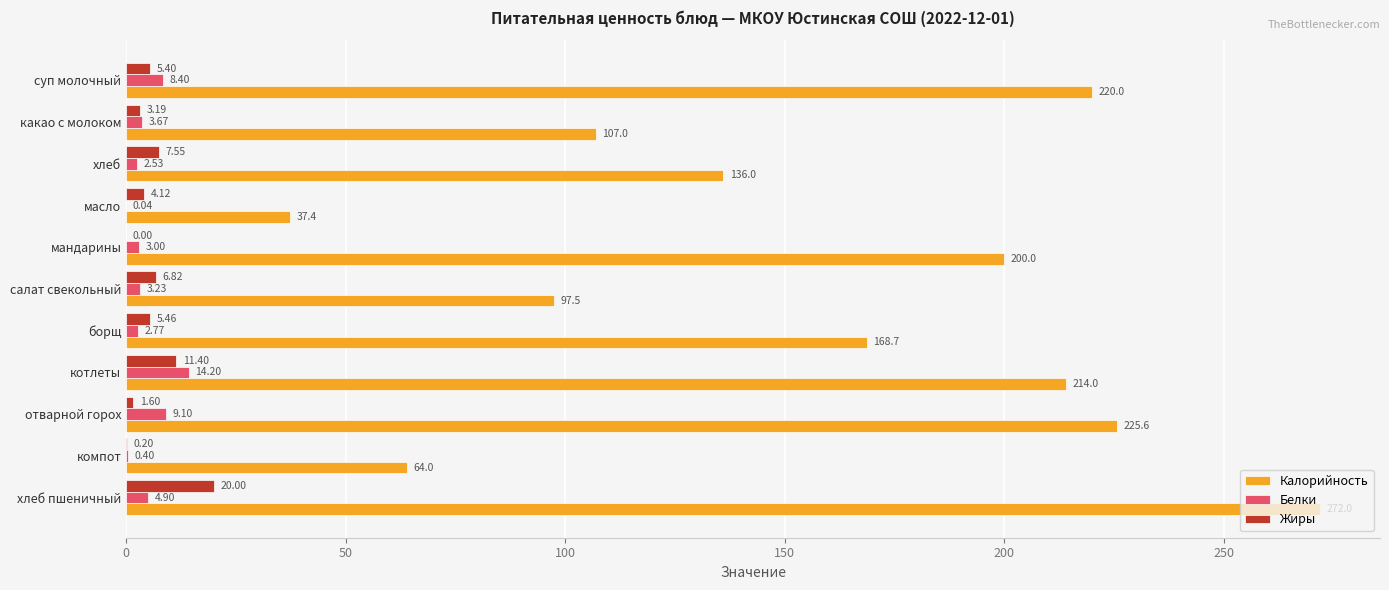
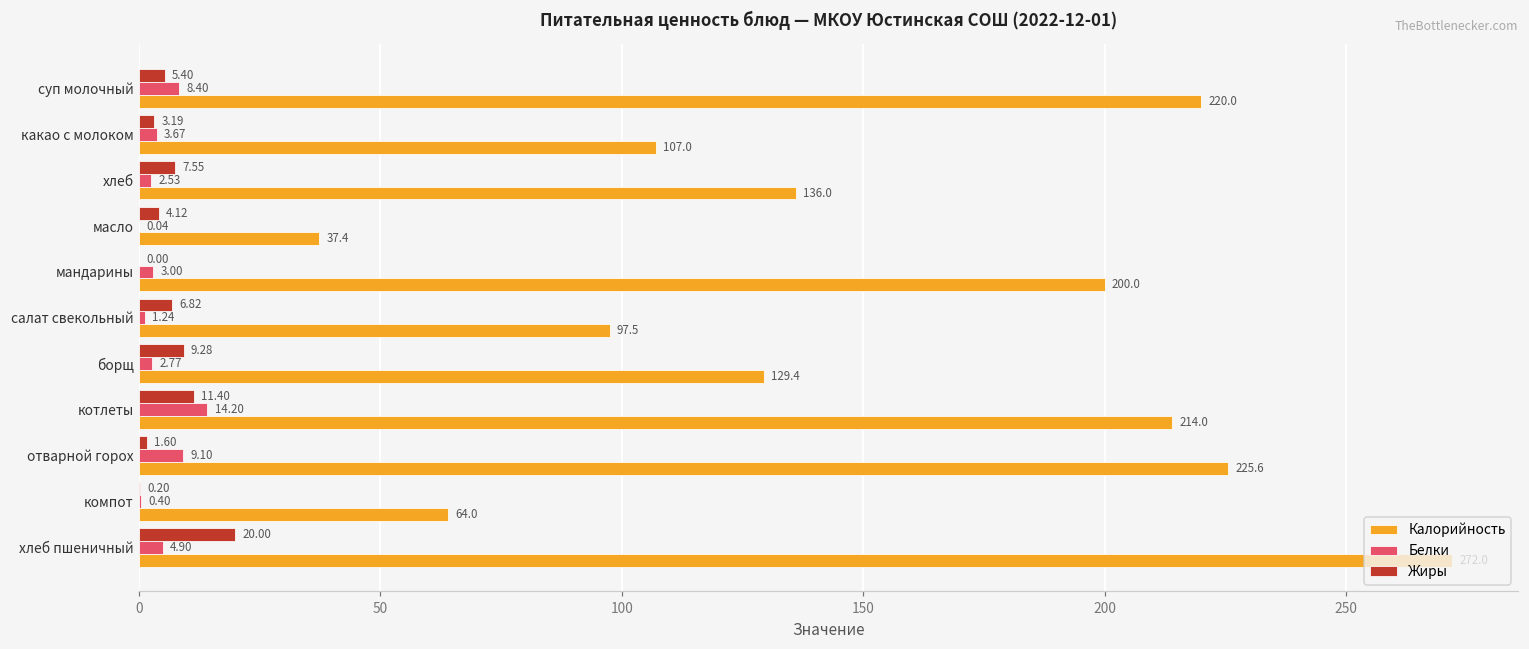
  {
    "Калорийность": {
      "суп молочный": 220.0,
      "какао с молоком": 107.0,
      "хлеб": 136.0,
      "масло": 37.4,
      "мандарины": 200.0,
      "салат свекольный": 97.5,
-     "борщ": 168.7,
+     "борщ": 129.4,
      "котлеты": 214.0,
      "отварной горох": 225.6,
      "компот": 64.0
    },
    "Белки": {
      "суп молочный": 8.40,
      "какао с молоком": 3.67,
      "хлеб": 2.53,
      "масло": 0.04,
      "мандарины": 3.00,
-     "салат свекольный": 3.23,
+     "салат свекольный": 1.24,
      "борщ": 2.77,
      "котлеты": 14.20,
      "отварной горох": 9.10,
      "компот": 0.40,
      "хлеб пшеничный": 4.90
    },
    "Жиры": {
      "суп молочный": 5.40,
      "какао с молоком": 3.19,
      "хлеб": 7.55,
      "масло": 4.12,
      "мандарины": 0.00,
      "салат свекольный": 6.82,
-     "борщ": 5.46,
+     "борщ": 9.28,
      "котлеты": 11.40,
      "отварной горох": 1.60,
      "компот": 0.20,
      "хлеб пшеничный": 20.00
    }
  }
